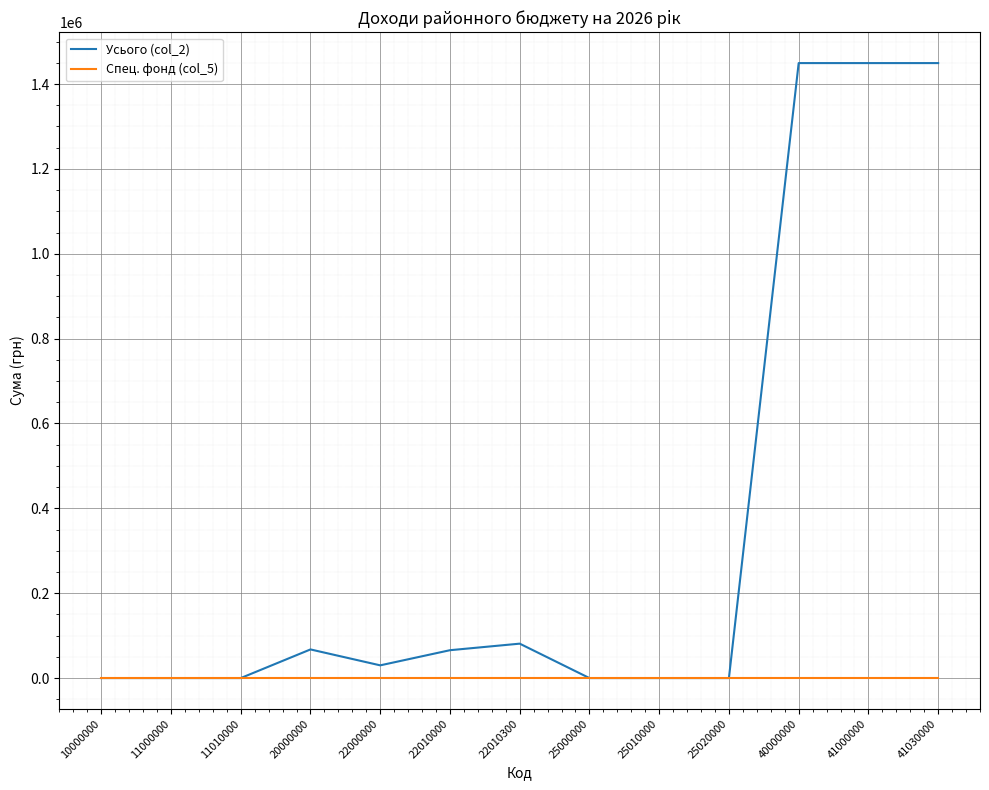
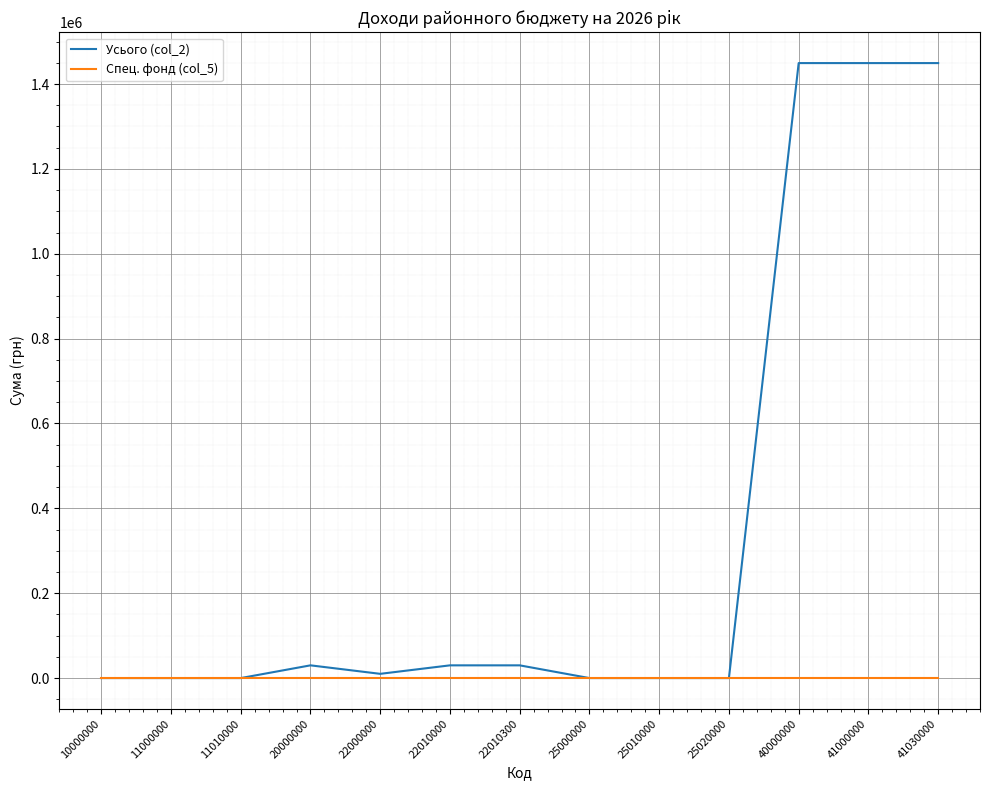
  {
    "Усього (col_2)": {
-     "20000000": 70000,
-     "22000000": 30000,
-     "22010000": 70000,
-     "22010300": 80000,
+     "20000000": 30000,
+     "22000000": 10000,
+     "22010000": 30000,
+     "22010300": 30000,
      "40000000": 1450000,
      "41000000": 1450000,
      "41030000": 1450000
    },
    "Спец. фонд (col_5)": {
      "20000000": 0,
      "22000000": 0,
      "22010000": 0,
      "22010300": 0,
      "40000000": 0,
      "41000000": 0,
      "41030000": 0
    }
  }
